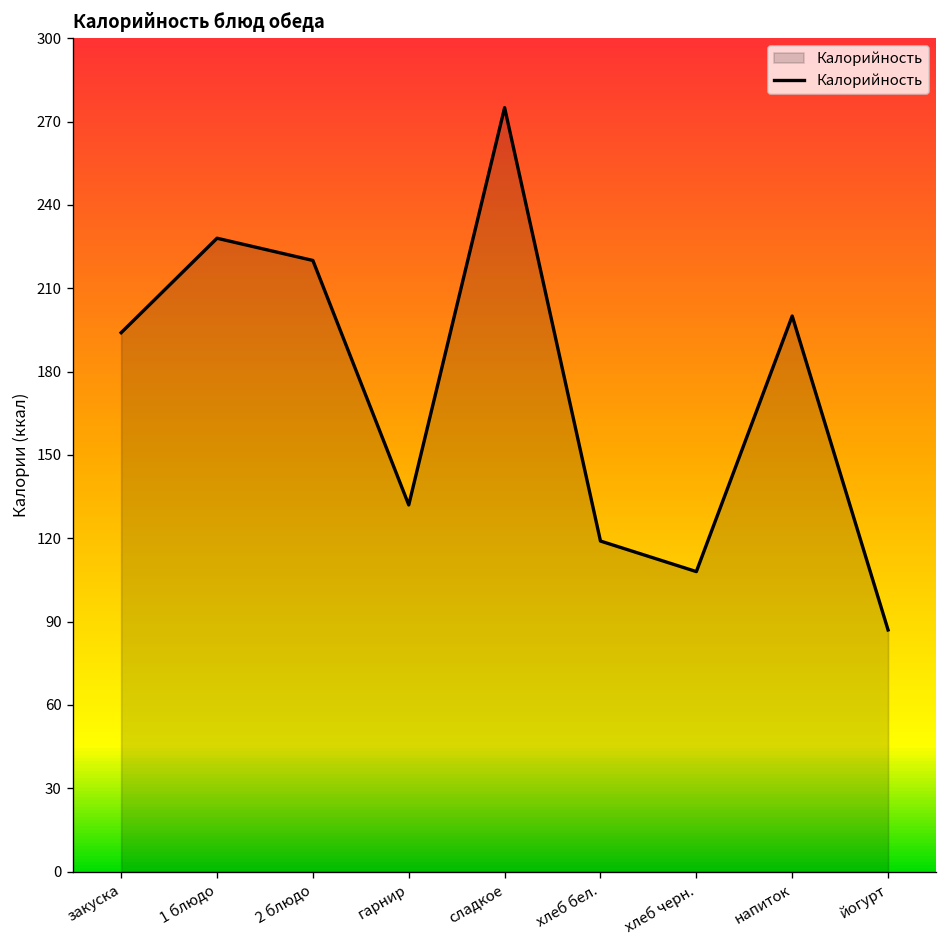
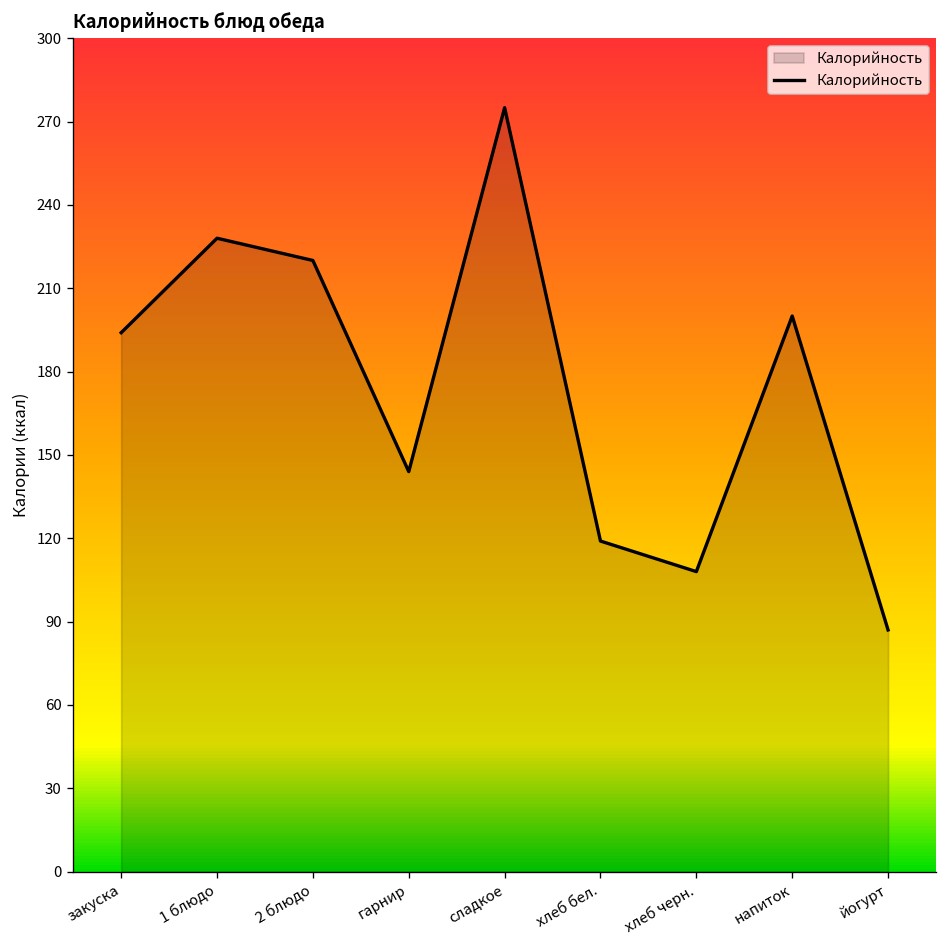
  {
    "закуска": 194,
    "1 блюдо": 228,
    "2 блюдо": 220,
-   "гарнир": 132,
+   "гарнир": 144,
    "сладкое": 275,
    "хлеб бел.": 119,
    "хлеб черн.": 108,
    "напиток": 200,
    "йогурт": 87
  }
